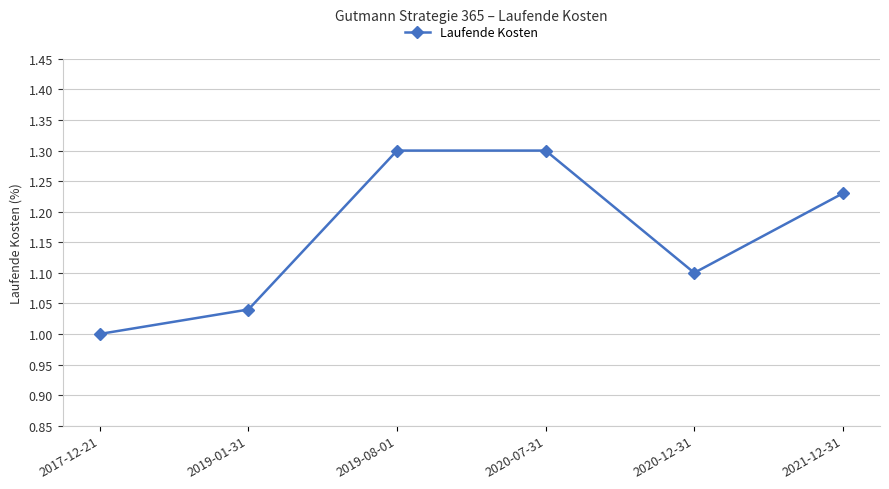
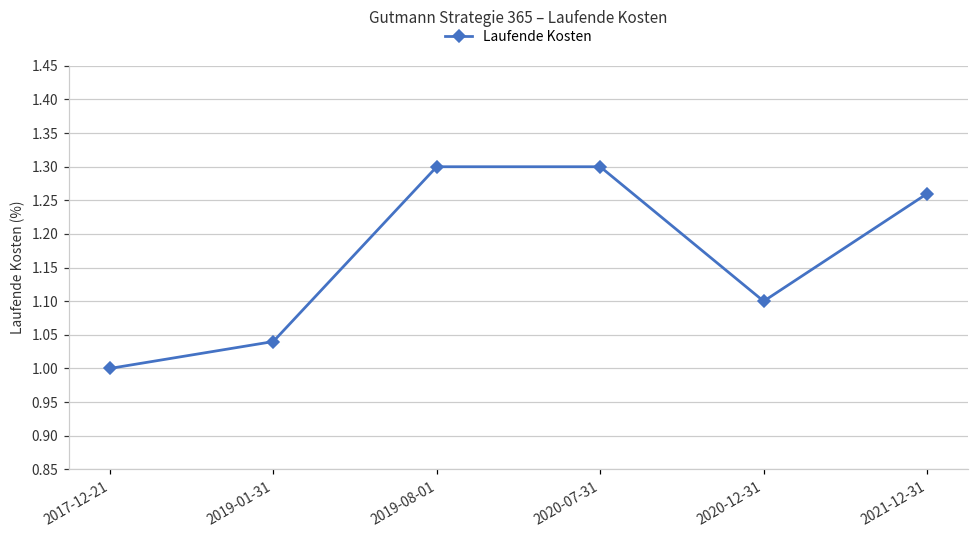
  {
    "2017-12-21": 1.00,
    "2019-01-31": 1.04,
    "2019-08-01": 1.30,
    "2020-07-31": 1.30,
    "2020-12-31": 1.10,
-   "2021-12-31": 1.23
+   "2021-12-31": 1.26
  }
